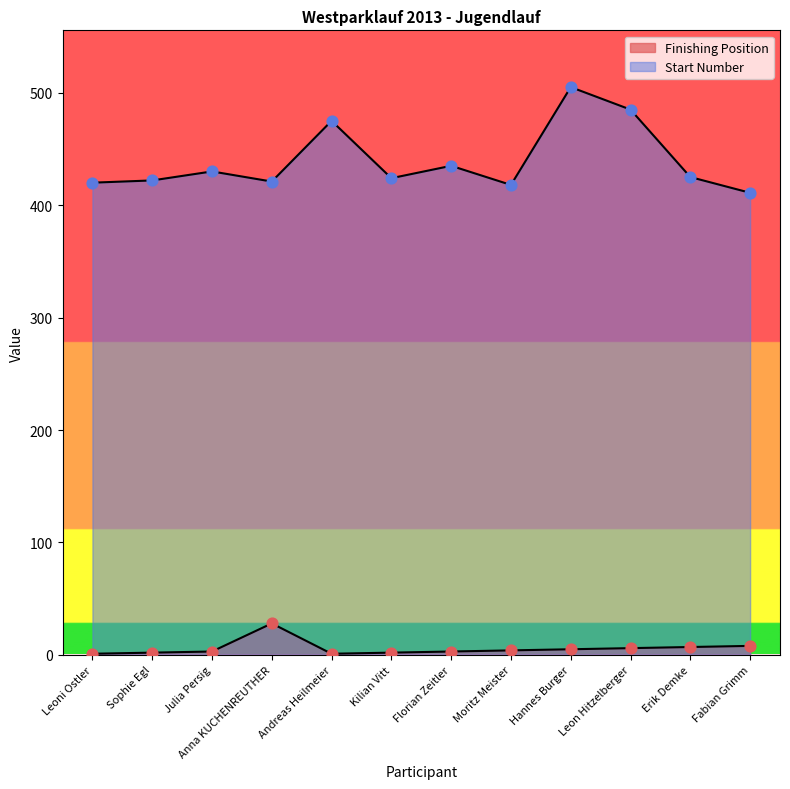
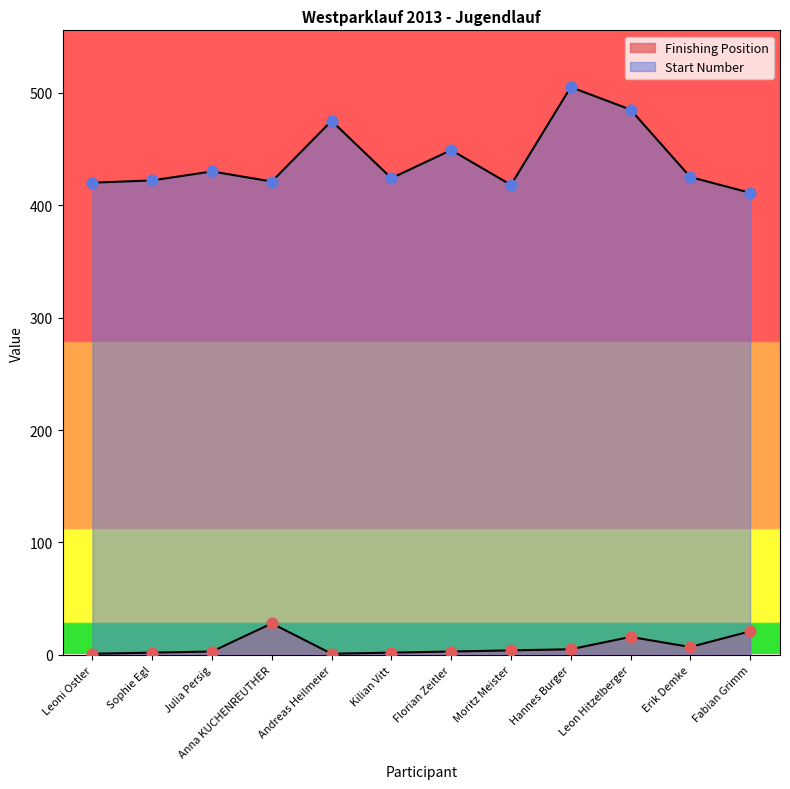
  {
    "Finishing Position": {
      "Leoni Ostler": 1,
      "Sophie Egl": 2,
      "Julia Persig": 3,
      "Anna KUCHENREUTHER": 28,
      "Andreas Heilmeier": 1,
      "Kilian Vitt": 2,
      "Florian Zeitler": 3,
      "Moritz Meister": 4,
      "Hannes Burger": 5,
-     "Leon Hitzelberger": 6,
+     "Leon Hitzelberger": 16,
      "Erik Demke": 7,
-     "Fabian Grimm": 8
+     "Fabian Grimm": 21
    },
    "Start Number": {
      "Leoni Ostler": 420,
      "Sophie Egl": 422,
      "Julia Persig": 430,
      "Anna KUCHENREUTHER": 421,
      "Andreas Heilmeier": 475,
      "Kilian Vitt": 424,
-     "Florian Zeitler": 435,
+     "Florian Zeitler": 449,
      "Moritz Meister": 418,
      "Hannes Burger": 505,
      "Leon Hitzelberger": 485,
      "Erik Demke": 425,
      "Fabian Grimm": 411
    }
  }
